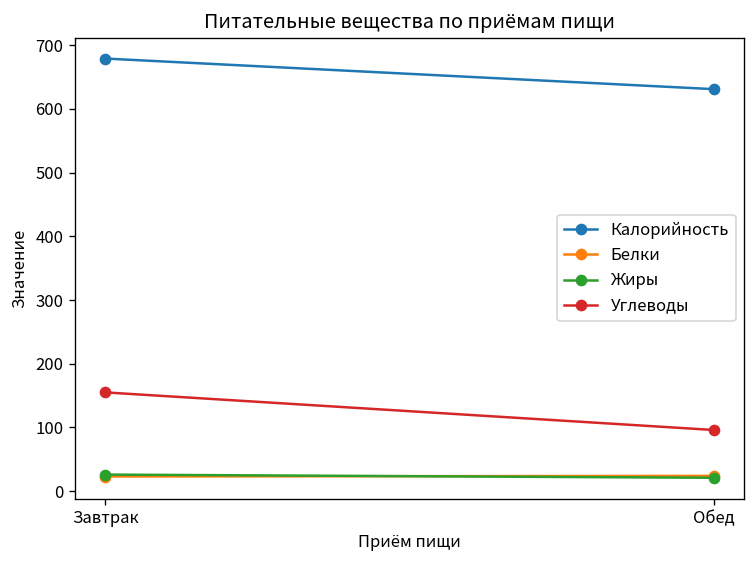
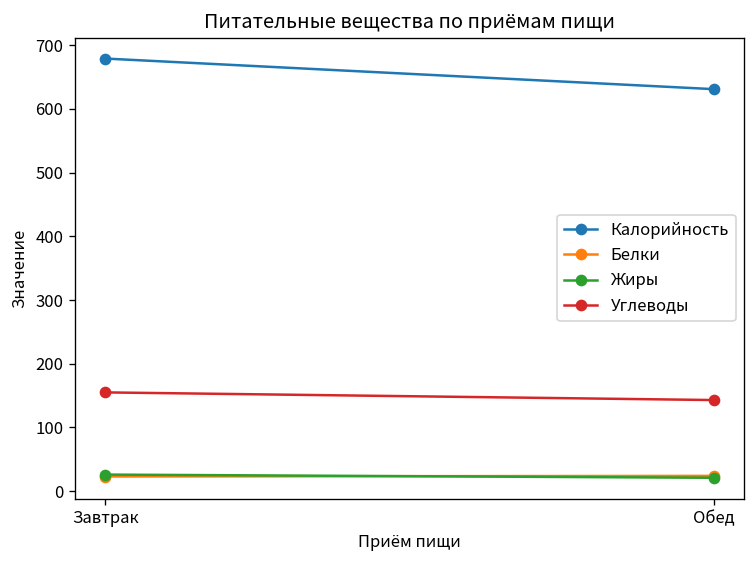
  {
    "Калорийность": {
      "Завтрак": 680,
      "Обед": 630
    },
    "Углеводы": {
      "Завтрак": 160,
-     "Обед": 100
+     "Обед": 140
    }
  }
